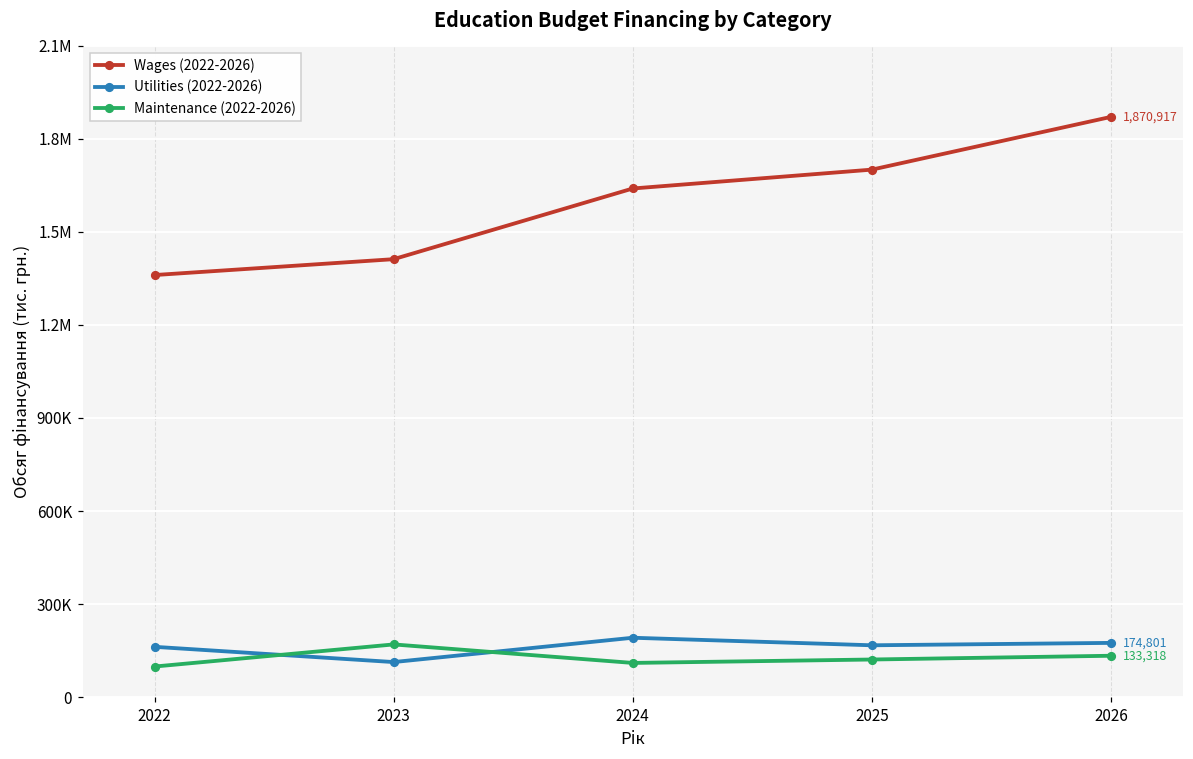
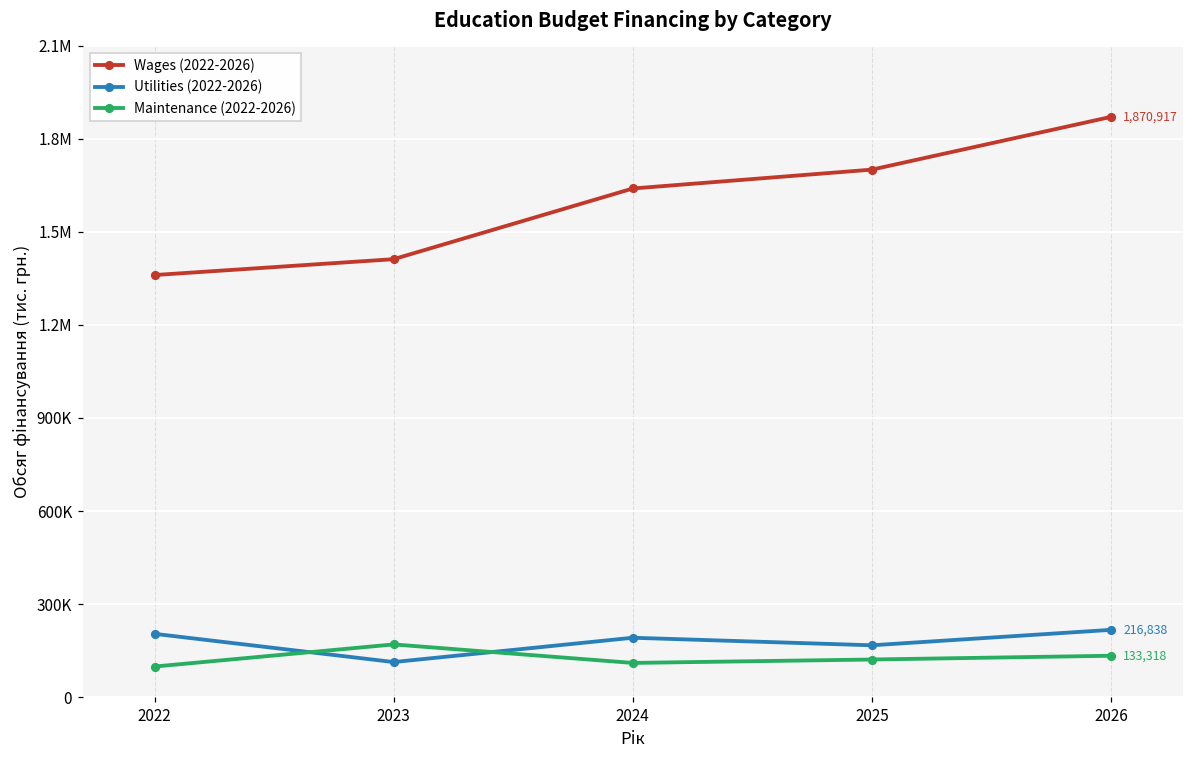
  {
    "Wages (2022-2026)": {
      "2026": "1,870,917"
    },
    "Utilities (2022-2026)": {
-     "2022": "160000",
-     "2026": "174,801"
+     "2022": "200000",
+     "2026": "216,838"
    },
    "Maintenance (2022-2026)": {
      "2026": "133,318"
    }
  }
